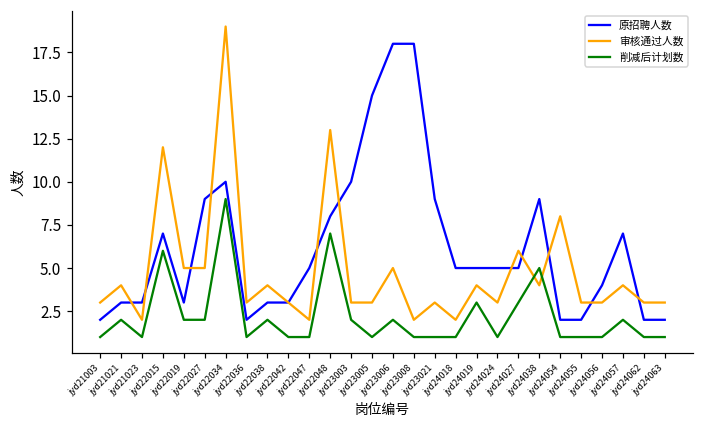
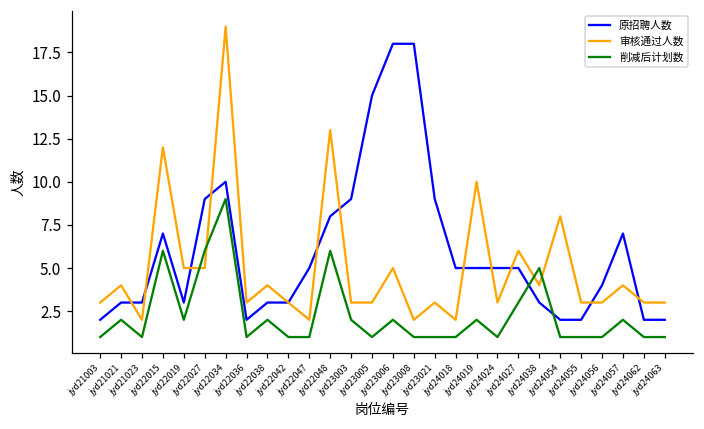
  {
    "原招聘人数": {
      "jyd21003": 2,
      "jyd21021": 3,
      "jyd21023": 3,
      "jyd22015": 7,
      "jyd22019": 3,
      "jyd22027": 9,
      "jyd22034": 10,
      "jyd22036": 2,
      "jyd22038": 3,
      "jyd22047": 5,
      "jyd22048": 8,
-     "jyd23003": 10,
+     "jyd23003": 9,
      "jyd23005": 15,
      "jyd23006": 18,
      "jyd23008": 18,
      "jyd23021": 9,
      "jyd24018": 5,
      "jyd24019": 5,
      "jyd24024": 5,
      "jyd24027": 5,
-     "jyd24038": 9,
+     "jyd24038": 3,
      "jyd24054": 2,
      "jyd24055": 2,
      "jyd24056": 4,
      "jyd24057": 7,
      "jyd24062": 2,
      "jyd24063": 2
    },
    "审核通过人数": {
      "jyd21003": 3,
      "jyd21021": 4,
      "jyd21023": 2,
      "jyd22015": 12,
      "jyd22019": 5,
      "jyd22027": 5,
      "jyd22034": 19,
      "jyd22036": 3,
      "jyd22038": 4,
      "jyd22047": 2,
      "jyd22048": 13,
      "jyd23003": 3,
      "jyd23005": 3,
      "jyd23006": 5,
      "jyd23008": 2,
      "jyd23021": 3,
      "jyd24018": 2,
-     "jyd24019": 4,
+     "jyd24019": 10,
      "jyd24024": 3,
      "jyd24027": 6,
      "jyd24038": 4,
      "jyd24054": 8,
      "jyd24055": 3,
      "jyd24056": 3,
      "jyd24057": 4,
      "jyd24062": 3,
      "jyd24063": 3
    },
    "削减后计划数": {
      "jyd21003": 1,
      "jyd21021": 2,
      "jyd21023": 1,
      "jyd22015": 6,
      "jyd22019": 2,
-     "jyd22027": 2,
+     "jyd22027": 6,
      "jyd22034": 9,
      "jyd22036": 1,
      "jyd22038": 2,
      "jyd22042": 1,
      "jyd22047": 1,
-     "jyd22048": 7,
+     "jyd22048": 6,
      "jyd23003": 2,
      "jyd23005": 1,
      "jyd23006": 2,
      "jyd23008": 1,
      "jyd23021": 1,
      "jyd24018": 1,
-     "jyd24019": 3,
+     "jyd24019": 2,
      "jyd24024": 1,
      "jyd24027": 3,
      "jyd24038": 5,
      "jyd24054": 1,
      "jyd24055": 1,
      "jyd24056": 1,
      "jyd24057": 2,
      "jyd24062": 1,
      "jyd24063": 1
    }
  }
